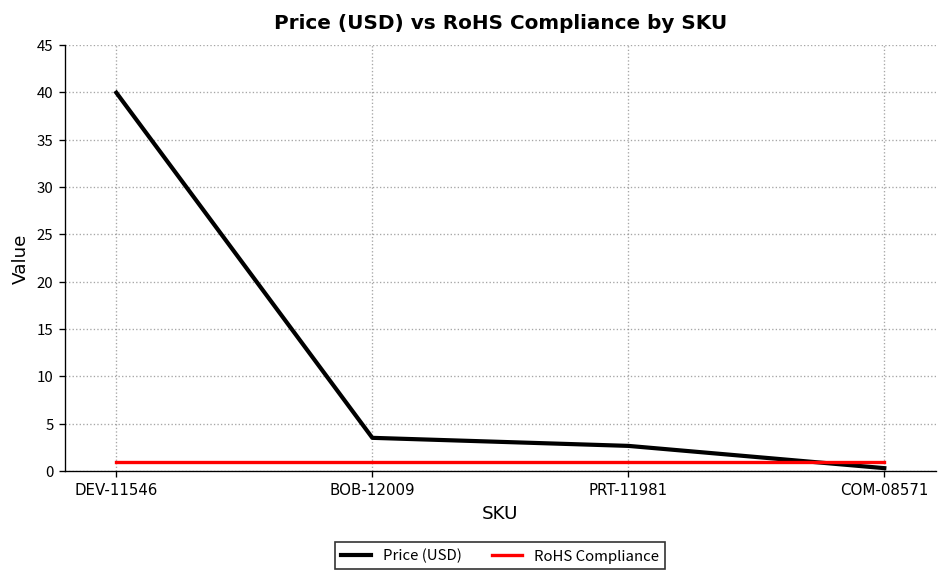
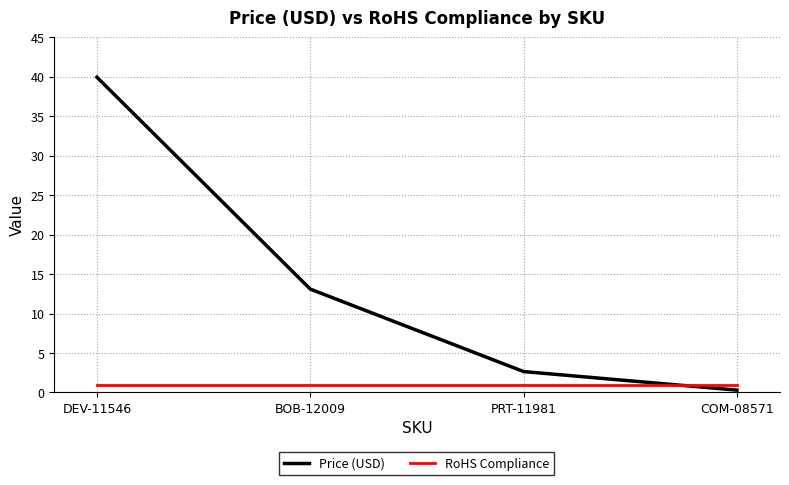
  {
    "Price (USD)": {
      "DEV-11546": 40,
-     "BOB-12009": 4,
+     "BOB-12009": 13,
      "PRT-11981": 3,
      "COM-08571": 0
    },
    "RoHS Compliance": {
      "DEV-11546": 1,
      "BOB-12009": 1,
      "PRT-11981": 1,
      "COM-08571": 1
    }
  }
